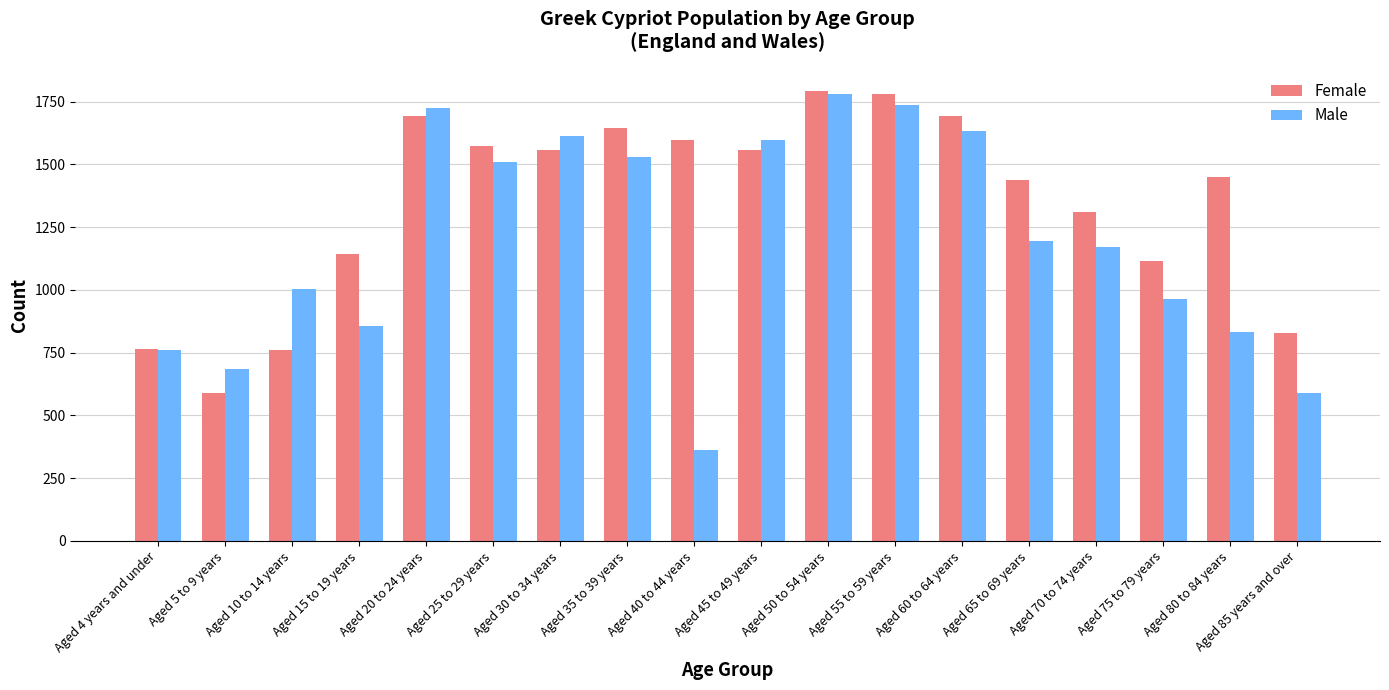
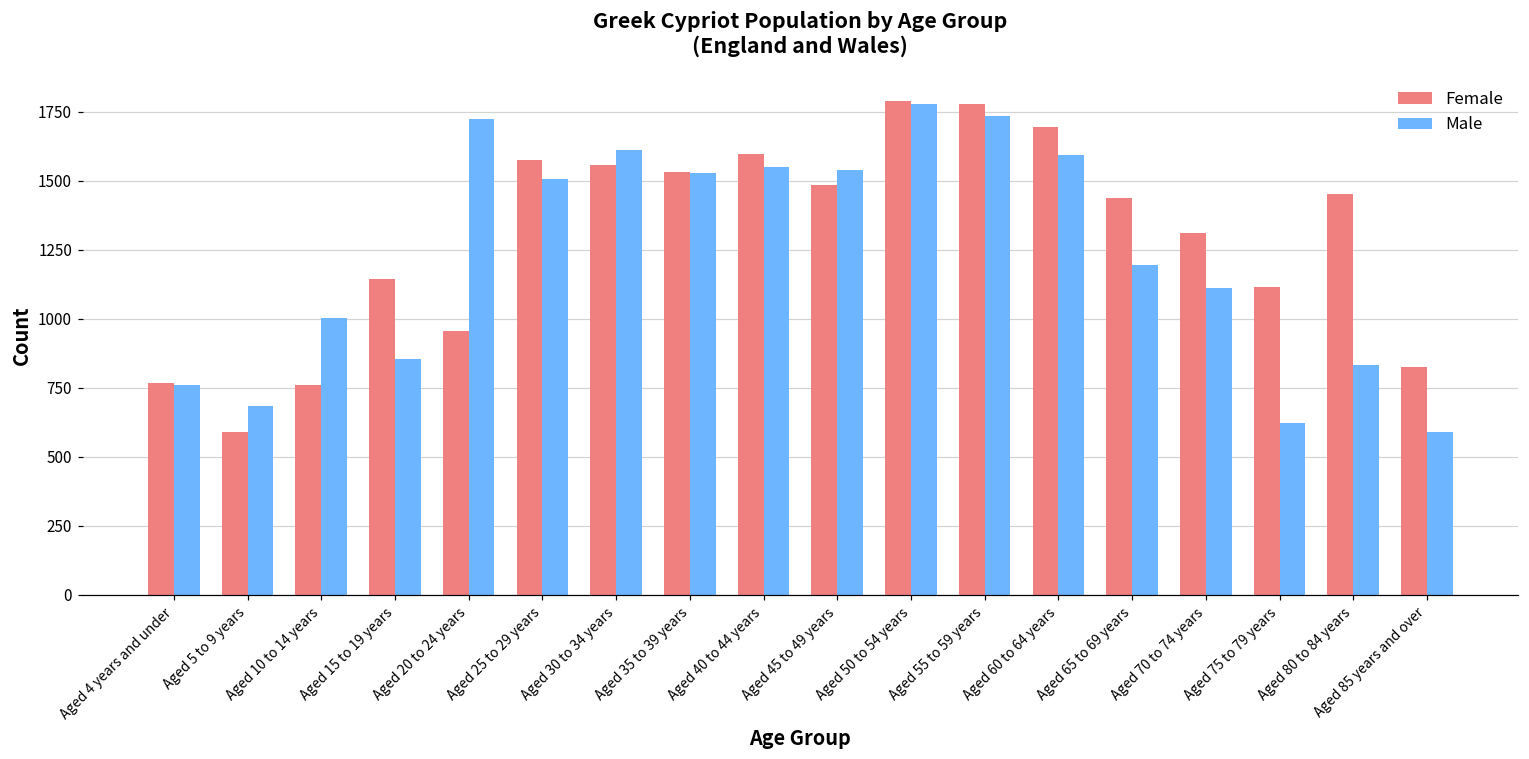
  {
    "Female": {
      "Aged 4 years and under": 770,
      "Aged 5 to 9 years": 590,
      "Aged 10 to 14 years": 760,
      "Aged 15 to 19 years": 1140,
-     "Aged 20 to 24 years": 1690,
+     "Aged 20 to 24 years": 960,
      "Aged 25 to 29 years": 1580,
      "Aged 30 to 34 years": 1560,
-     "Aged 35 to 39 years": 1650,
+     "Aged 35 to 39 years": 1530,
      "Aged 40 to 44 years": 1600,
-     "Aged 45 to 49 years": 1560,
+     "Aged 45 to 49 years": 1490,
      "Aged 50 to 54 years": 1790,
      "Aged 55 to 59 years": 1780,
      "Aged 60 to 64 years": 1690,
      "Aged 65 to 69 years": 1440,
      "Aged 70 to 74 years": 1310,
      "Aged 75 to 79 years": 1120,
      "Aged 80 to 84 years": 1450,
      "Aged 85 years and over": 830
    },
    "Male": {
      "Aged 4 years and under": 760,
      "Aged 5 to 9 years": 680,
      "Aged 10 to 14 years": 1000,
      "Aged 15 to 19 years": 860,
      "Aged 20 to 24 years": 1720,
      "Aged 25 to 29 years": 1510,
      "Aged 30 to 34 years": 1610,
      "Aged 35 to 39 years": 1530,
-     "Aged 40 to 44 years": 360,
-     "Aged 45 to 49 years": 1600,
+     "Aged 40 to 44 years": 1550,
+     "Aged 45 to 49 years": 1540,
      "Aged 50 to 54 years": 1780,
      "Aged 55 to 59 years": 1740,
-     "Aged 60 to 64 years": 1640,
+     "Aged 60 to 64 years": 1590,
      "Aged 65 to 69 years": 1200,
-     "Aged 70 to 74 years": 1170,
-     "Aged 75 to 79 years": 960,
+     "Aged 70 to 74 years": 1110,
+     "Aged 75 to 79 years": 620,
      "Aged 80 to 84 years": 830,
      "Aged 85 years and over": 590
    }
  }
